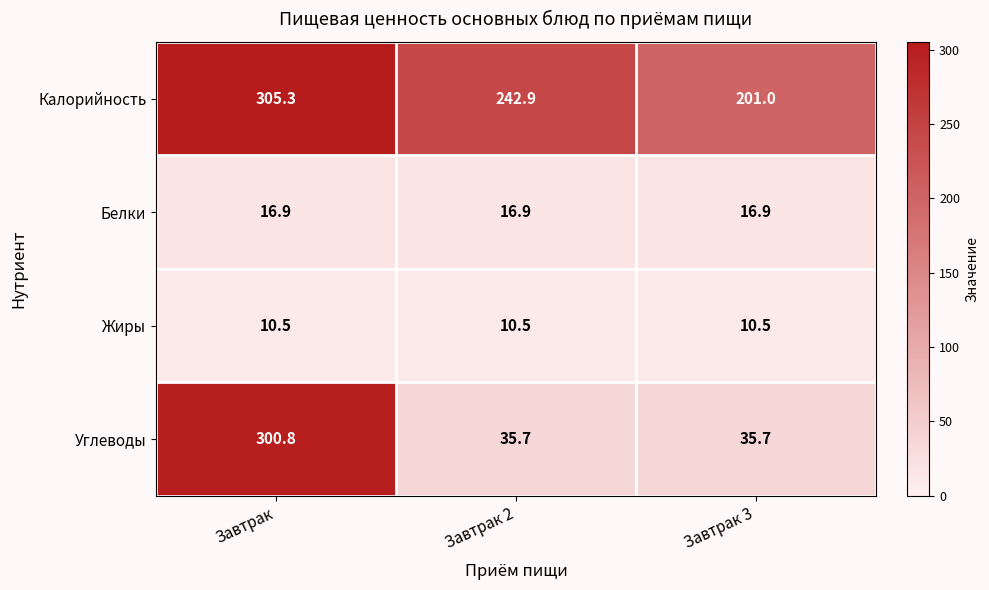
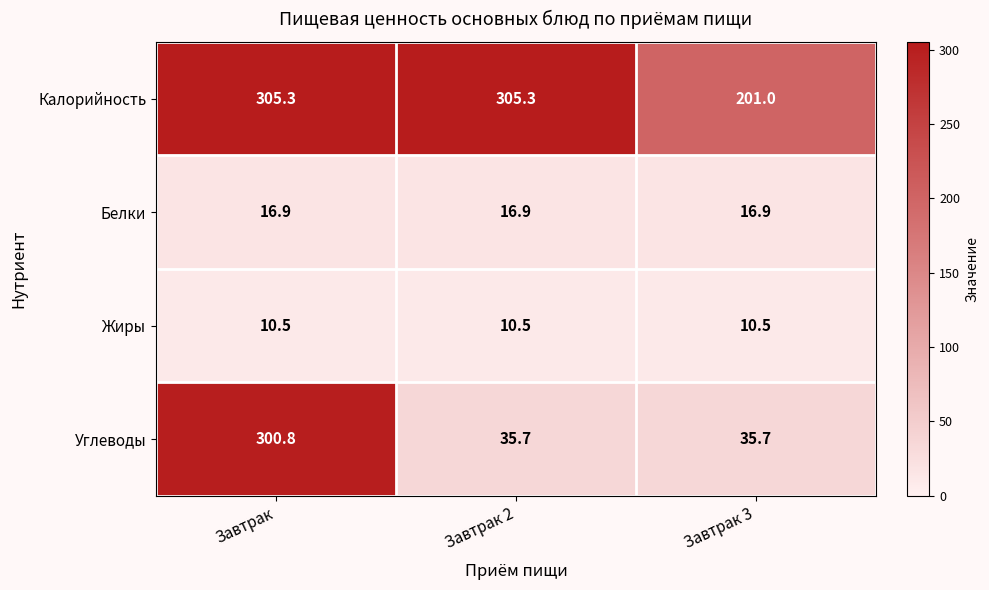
  {
    "Калорийность": {
      "Завтрак": 305.3,
-     "Завтрак 2": 242.9,
+     "Завтрак 2": 305.3,
      "Завтрак 3": 201.0
    },
    "Белки": {
      "Завтрак": 16.9,
      "Завтрак 2": 16.9,
      "Завтрак 3": 16.9
    },
    "Жиры": {
      "Завтрак": 10.5,
      "Завтрак 2": 10.5,
      "Завтрак 3": 10.5
    },
    "Углеводы": {
      "Завтрак": 300.8,
      "Завтрак 2": 35.7,
      "Завтрак 3": 35.7
    }
  }
